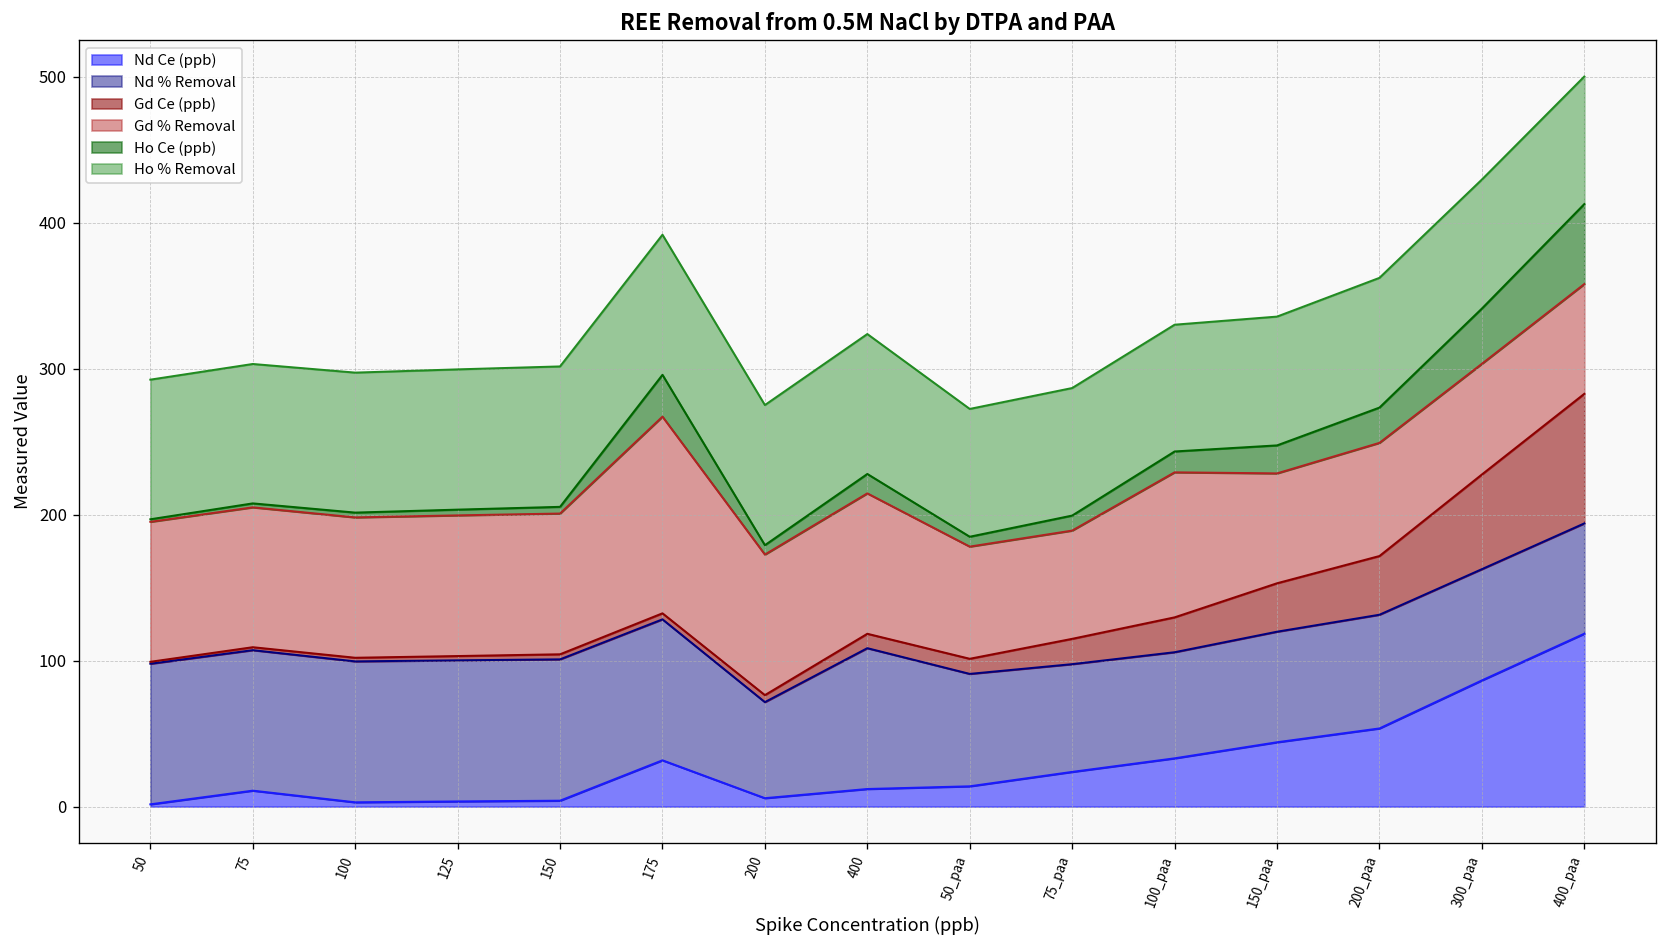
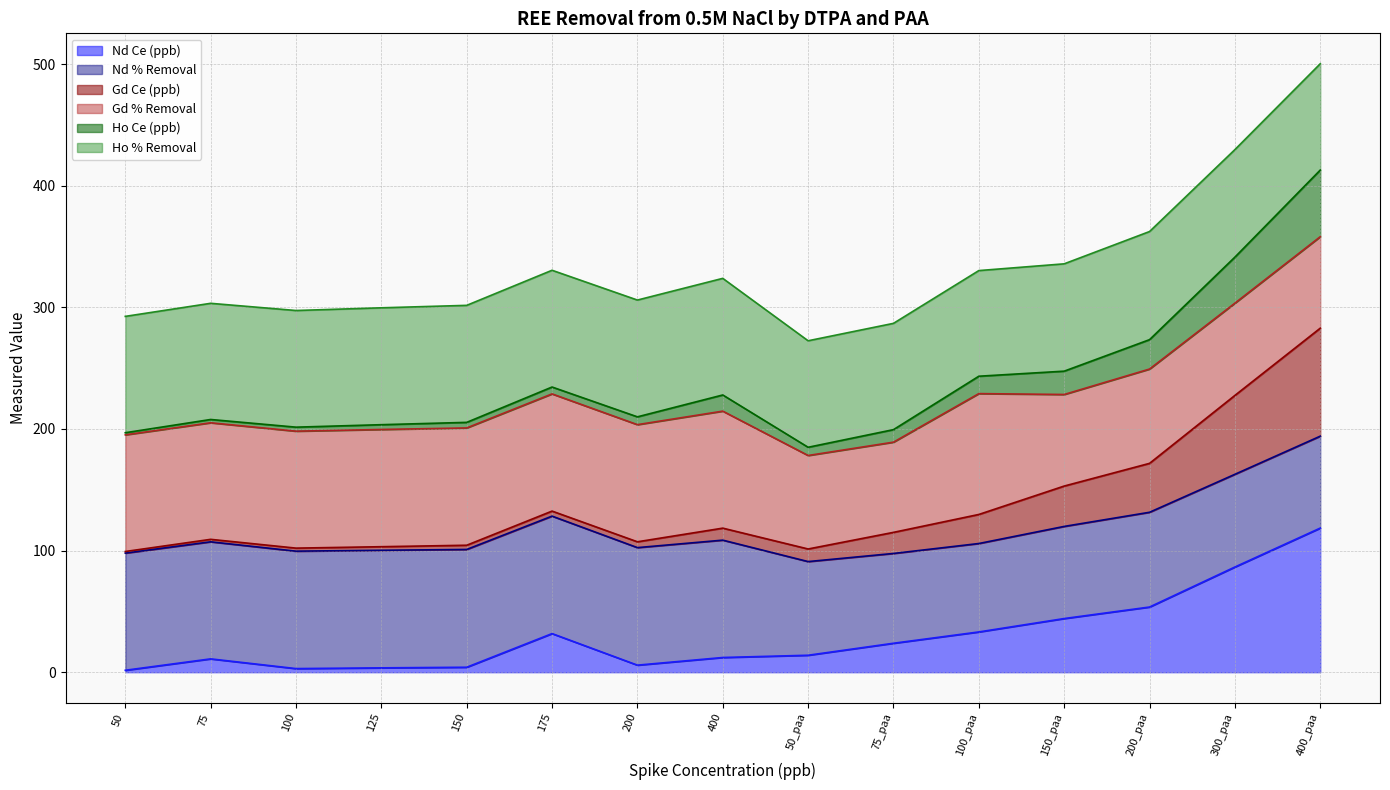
  {
    "Nd Ce (ppb)": {
      "50": 2,
      "75": 11,
      "100": 3,
      "125": 4,
      "150": 4,
      "175": 32,
      "200": 6,
      "400": 12,
      "50_paa": 14,
      "75_paa": 24,
      "100_paa": 33,
      "150_paa": 44,
      "200_paa": 54,
      "300_paa": 86,
      "400_paa": 118
    },
    "Nd % Removal": {
      "100": 97,
      "125": 97,
      "150": 97,
      "175": 97,
-     "200": 66,
+     "200": 97,
      "400": 96,
      "50_paa": 77,
      "75_paa": 74,
      "100_paa": 73,
      "150_paa": 76,
      "200_paa": 78,
      "300_paa": 76,
      "400_paa": 76
    },
    "Gd Ce (ppb)": {
      "100": 2,
      "125": 3,
      "150": 3,
      "175": 4,
      "200": 5,
      "400": 10,
      "50_paa": 10,
      "75_paa": 17,
      "100_paa": 24,
      "150_paa": 33,
      "200_paa": 40,
      "300_paa": 65,
      "400_paa": 89
    },
    "Gd % Removal": {
      "75": 96,
      "100": 96,
      "125": 96,
      "150": 96,
-     "175": 135,
+     "175": 96,
      "200": 96,
      "400": 96,
      "50_paa": 77,
      "75_paa": 74,
      "100_paa": 99,
      "150_paa": 75,
      "200_paa": 78,
      "300_paa": 76,
      "400_paa": 75
    },
    "Ho Ce (ppb)": {
      "75": 3,
      "100": 3,
      "125": 4,
      "150": 5,
-     "175": 29,
+     "175": 6,
      "200": 6,
      "400": 13,
      "50_paa": 7,
      "75_paa": 10,
      "100_paa": 14,
      "150_paa": 19,
      "200_paa": 24,
      "300_paa": 38,
      "400_paa": 55
    },
    "Ho % Removal": {
      "50": 96,
      "75": 96,
      "100": 96,
      "125": 96,
      "150": 96,
      "175": 96,
      "200": 96,
      "400": 96,
      "50_paa": 88,
      "75_paa": 87,
      "100_paa": 87,
      "150_paa": 88,
      "200_paa": 89,
      "300_paa": 88,
      "400_paa": 87
    }
  }
